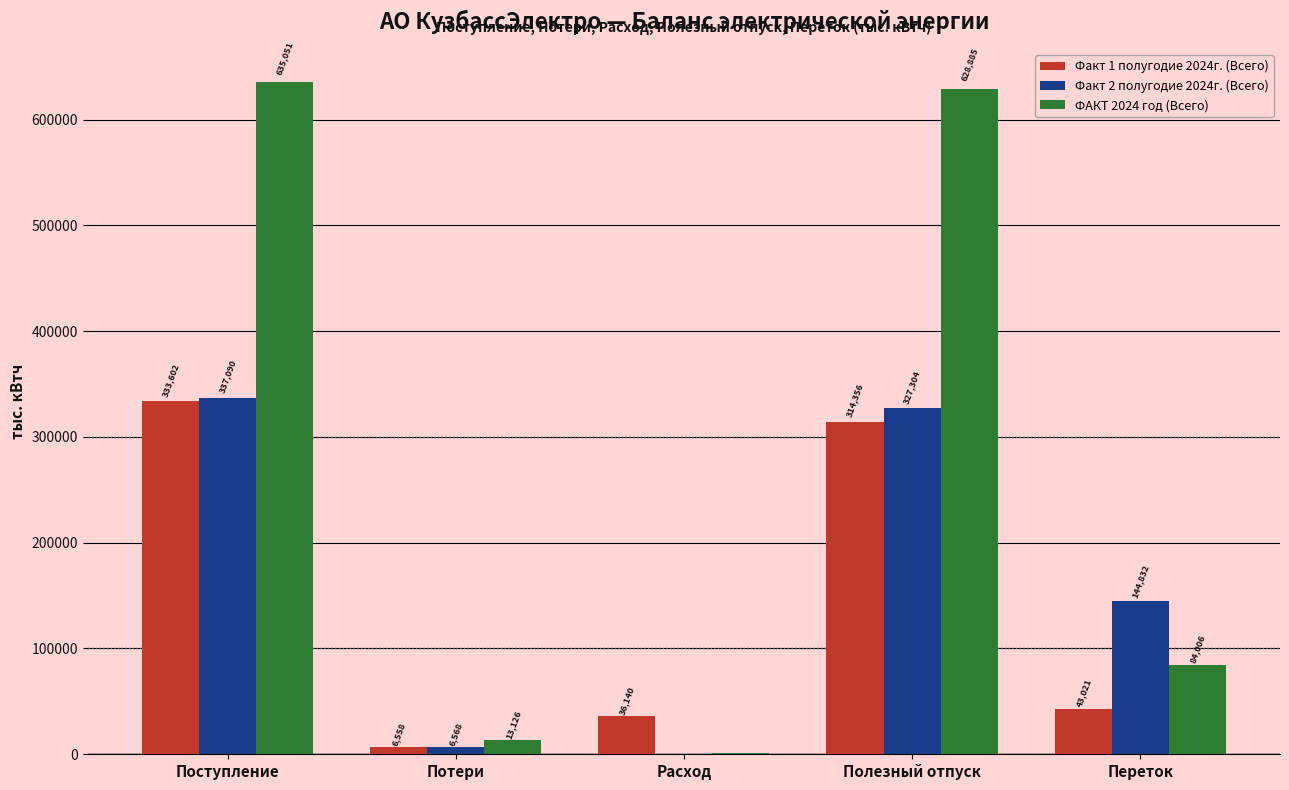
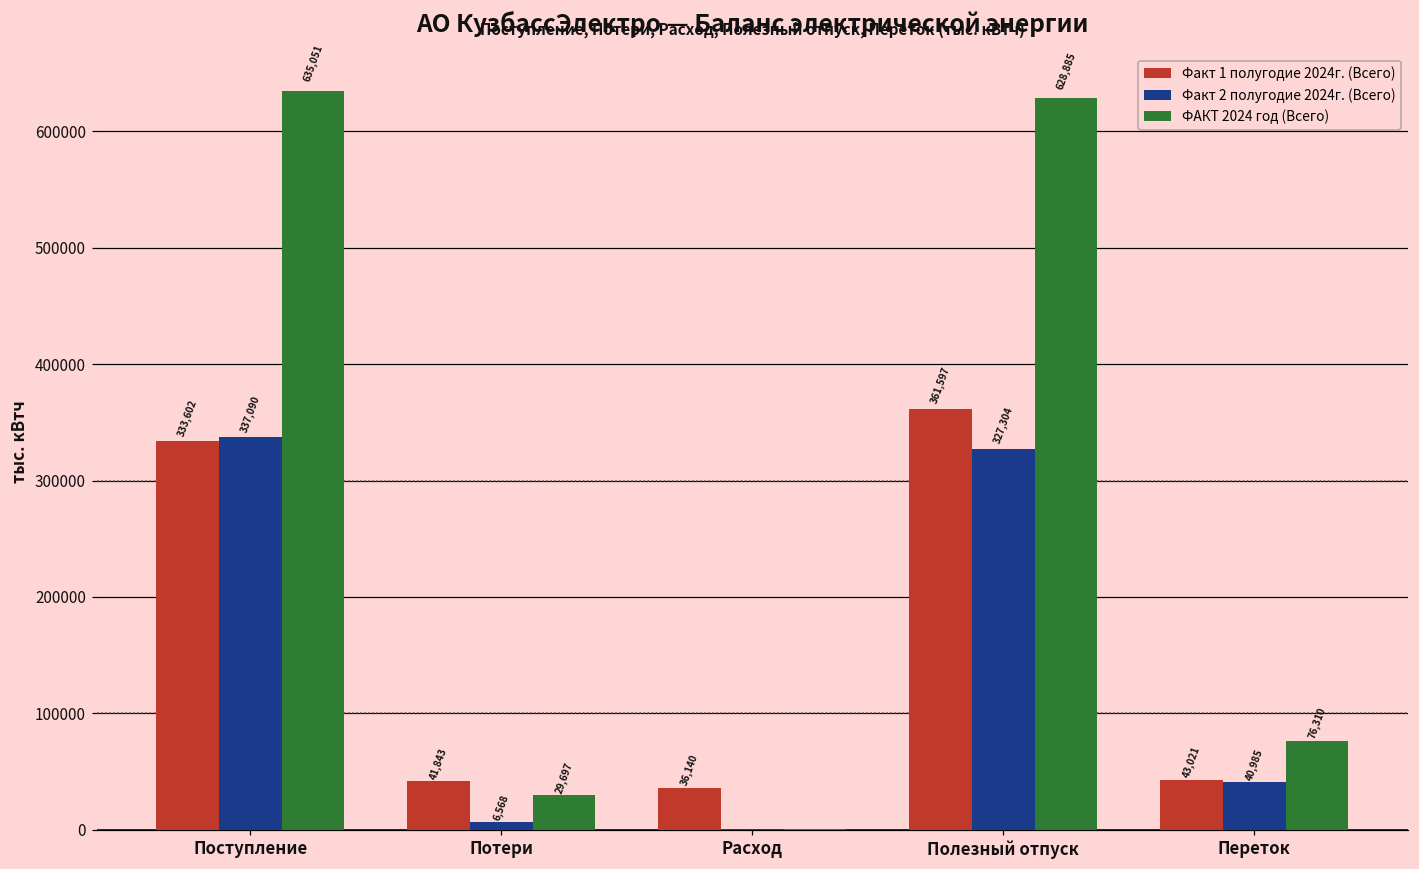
  {
    "Факт 1 полугодие 2024г. (Всего)": {
      "Поступление": "333,602",
-     "Потери": "6,558",
+     "Потери": "41,843",
      "Расход": "36,140",
-     "Полезный отпуск": "314,356",
+     "Полезный отпуск": "361,597",
      "Переток": "43,021"
    },
    "Факт 2 полугодие 2024г. (Всего)": {
      "Поступление": "337,090",
      "Потери": "6,568",
      "Полезный отпуск": "327,304",
-     "Переток": "144,832"
+     "Переток": "40,985"
    },
    "ФАКТ 2024 год (Всего)": {
      "Поступление": "635,051",
-     "Потери": "13,126",
+     "Потери": "29,697",
      "Полезный отпуск": "628,885",
-     "Переток": "84,006"
+     "Переток": "76,310"
    }
  }
